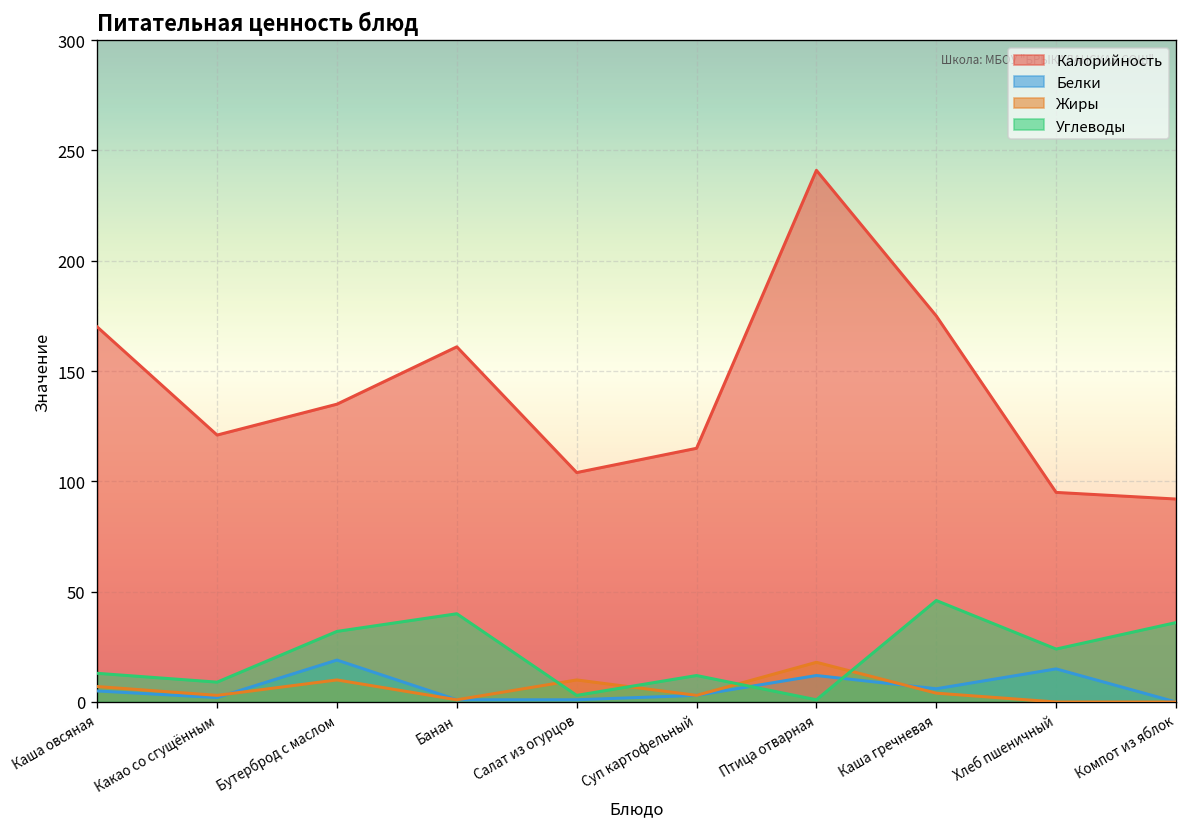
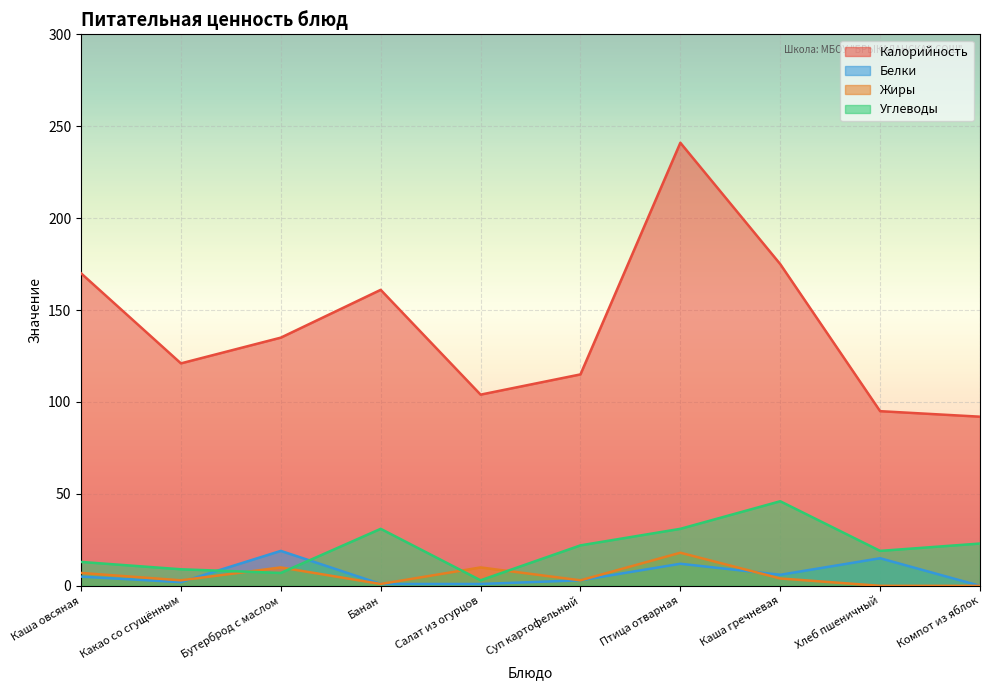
  {
    "Белки": {
      "Каша овсяная": 5,
      "Бутерброд с маслом": 19,
      "Салат из огурцов": 1,
      "Птица отварная": 12,
      "Каша гречневая": 6,
      "Хлеб пшеничный": 15
    },
    "Углеводы": {
      "Каша овсяная": 13,
      "Какао со сгущённым": 9,
-     "Бутерброд с маслом": 32,
-     "Банан": 40,
+     "Бутерброд с маслом": 7,
+     "Банан": 31,
      "Салат из огурцов": 3,
-     "Суп картофельный": 12,
-     "Птица отварная": 1,
+     "Суп картофельный": 22,
+     "Птица отварная": 31,
      "Каша гречневая": 46,
-     "Хлеб пшеничный": 24,
-     "Компот из яблок": 36
+     "Хлеб пшеничный": 19,
+     "Компот из яблок": 23
    }
  }
